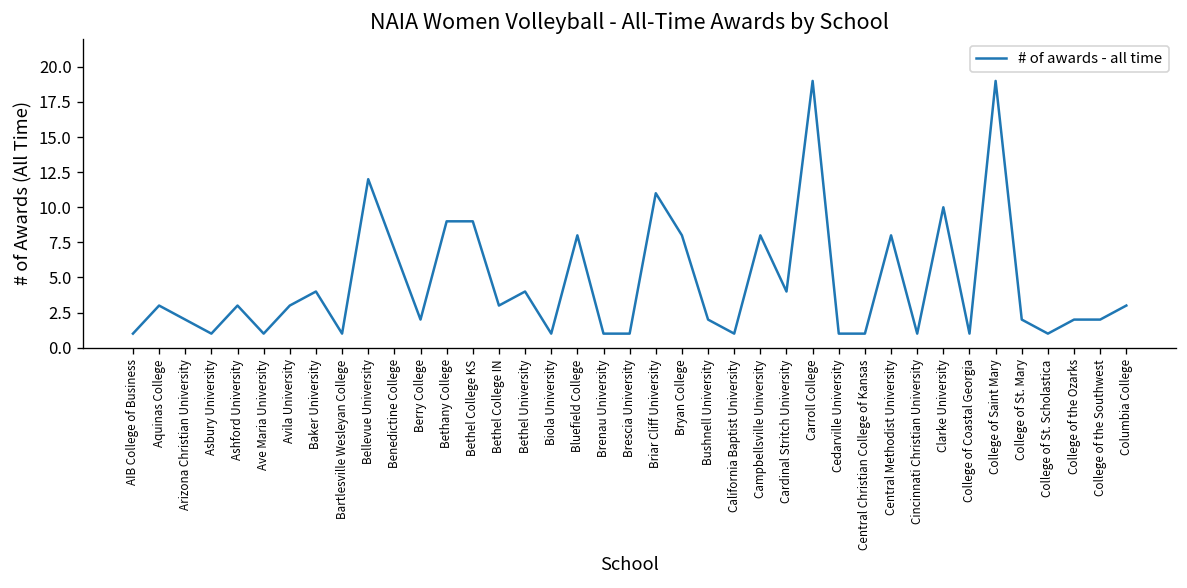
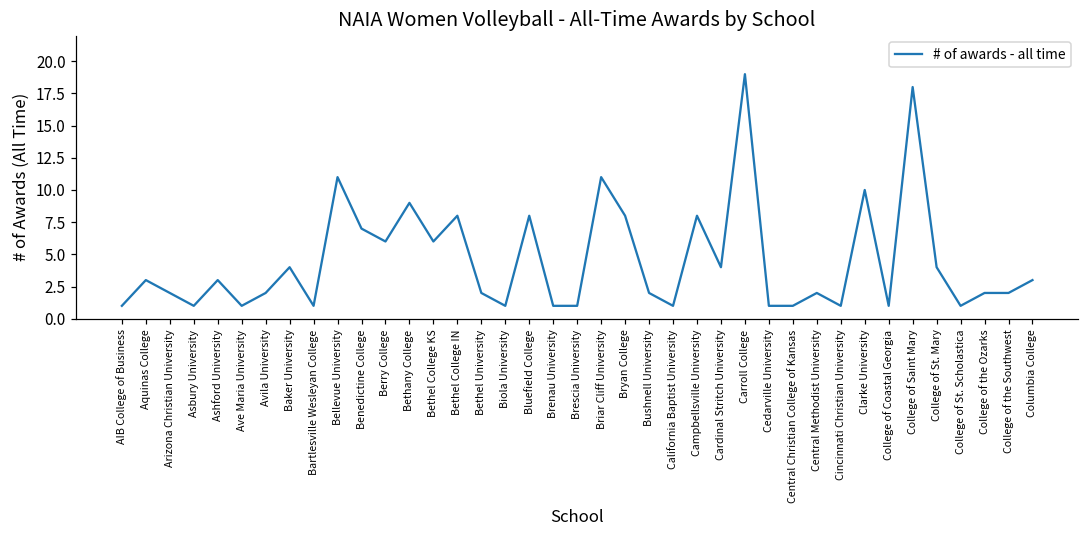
  {
    "AIB College of Business": 1,
    "Aquinas College": 3,
    "Arizona Christian University": 2,
    "Asbury University": 1,
    "Ashford University": 3,
    "Ave Maria University": 1,
-   "Avila University": 3,
+   "Avila University": 2,
    "Baker University": 4,
    "Bartlesville Wesleyan College": 1,
-   "Bellevue University": 12,
+   "Bellevue University": 11,
    "Benedictine College": 7,
-   "Berry College": 2,
+   "Berry College": 6,
    "Bethany College": 9,
-   "Bethel College KS": 9,
-   "Bethel College IN": 3,
-   "Bethel University": 4,
+   "Bethel College KS": 6,
+   "Bethel College IN": 8,
+   "Bethel University": 2,
    "Biola University": 1,
    "Bluefield College": 8,
    "Brenau University": 1,
    "Brescia University": 1,
    "Briar Cliff University": 11,
    "Bryan College": 8,
    "Bushnell University": 2,
    "California Baptist University": 1,
    "Campbellsville University": 8,
    "Cardinal Stritch University": 4,
    "Carroll College": 19,
    "Cedarville University": 1,
    "Central Christian College of Kansas": 1,
-   "Central Methodist University": 8,
+   "Central Methodist University": 2,
    "Cincinnati Christian University": 1,
    "Clarke University": 10,
    "College of Coastal Georgia": 1,
-   "College of Saint Mary": 19,
-   "College of St. Mary": 2,
+   "College of Saint Mary": 18,
+   "College of St. Mary": 4,
    "College of St. Scholastica": 1,
    "College of the Ozarks": 2,
    "College of the Southwest": 2,
    "Columbia College": 3
  }
